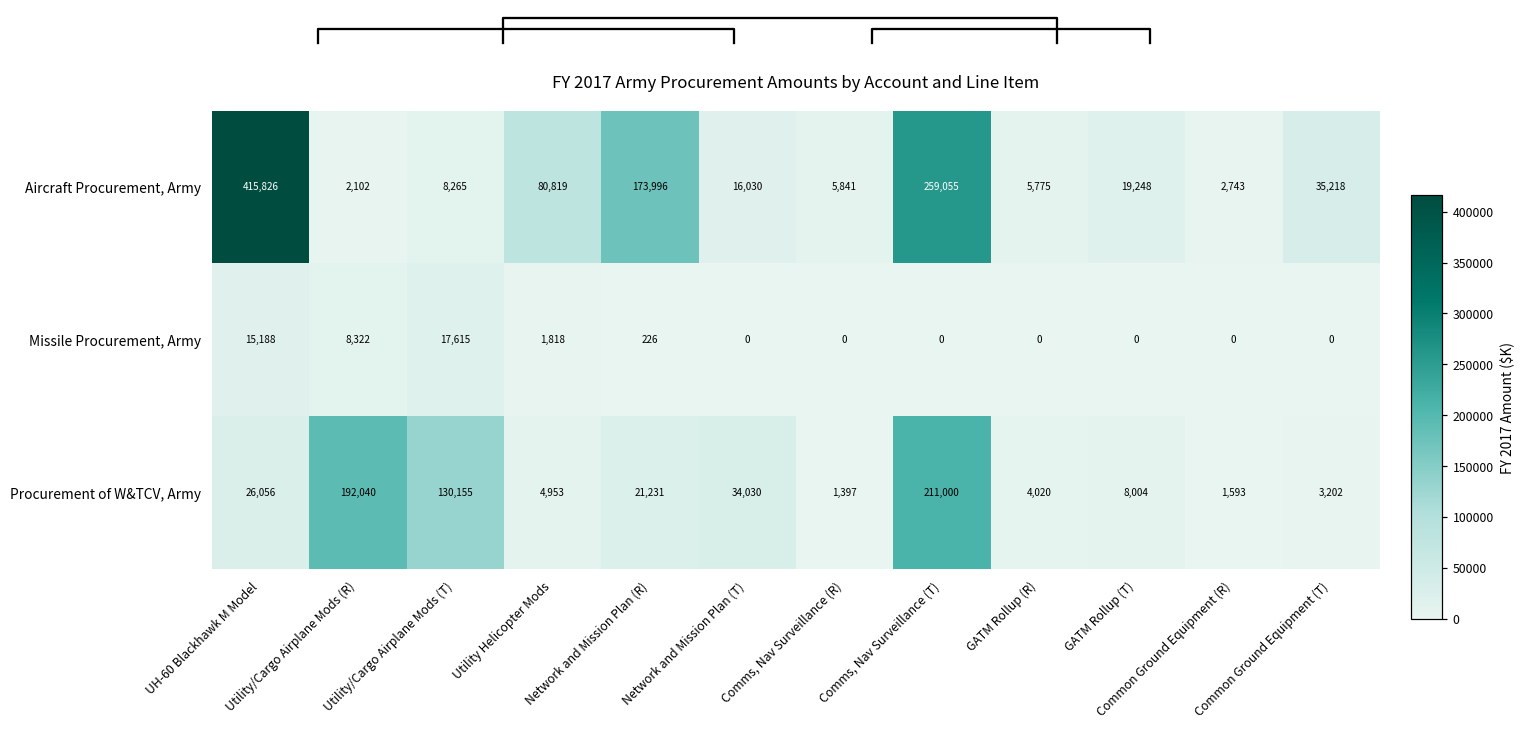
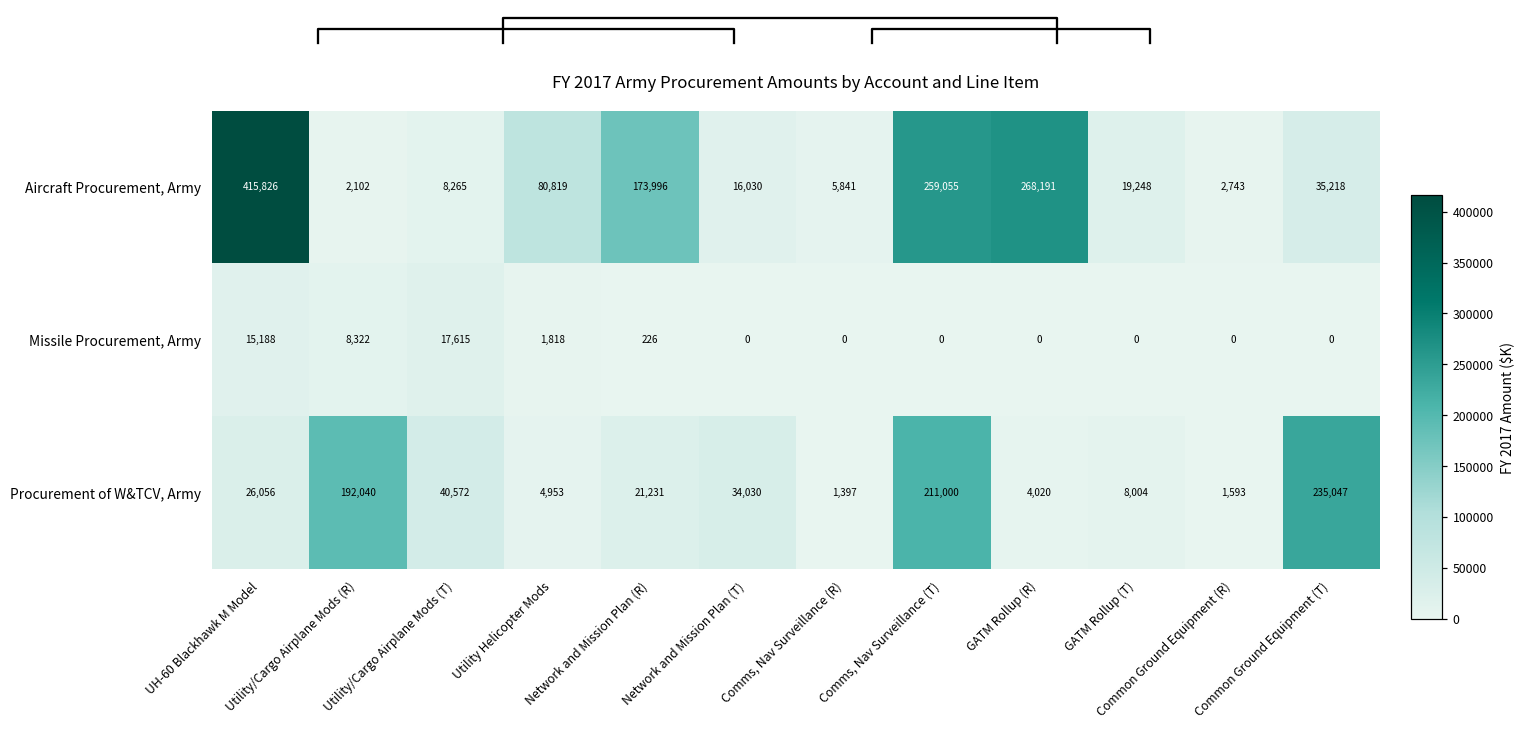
  {
    "FY 2017 Army Procurement Amounts by Account and Line Item": {
      "Aircraft Procurement, Army": {
        "UH-60 Blackhawk M Model": "415,826",
        "Utility/Cargo Airplane Mods (R)": "2,102",
        "Utility/Cargo Airplane Mods (T)": "8,265",
        "Utility Helicopter Mods": "80,819",
        "Network and Mission Plan (R)": "173,996",
        "Network and Mission Plan (T)": "16,030",
        "Comms, Nav Surveillance (R)": "5,841",
        "Comms, Nav Surveillance (T)": "259,055",
-       "GATM Rollup (R)": "5,775",
+       "GATM Rollup (R)": "268,191",
        "GATM Rollup (T)": "19,248",
        "Common Ground Equipment (R)": "2,743",
        "Common Ground Equipment (T)": "35,218"
      },
      "Missile Procurement, Army": {
        "UH-60 Blackhawk M Model": "15,188",
        "Utility/Cargo Airplane Mods (R)": "8,322",
        "Utility/Cargo Airplane Mods (T)": "17,615",
        "Utility Helicopter Mods": "1,818",
        "Network and Mission Plan (R)": "226",
        "Network and Mission Plan (T)": "0",
        "Comms, Nav Surveillance (R)": "0",
        "Comms, Nav Surveillance (T)": "0",
        "GATM Rollup (R)": "0",
        "GATM Rollup (T)": "0",
        "Common Ground Equipment (R)": "0",
        "Common Ground Equipment (T)": "0"
      },
      "Procurement of W&TCV, Army": {
        "UH-60 Blackhawk M Model": "26,056",
        "Utility/Cargo Airplane Mods (R)": "192,040",
-       "Utility/Cargo Airplane Mods (T)": "130,155",
+       "Utility/Cargo Airplane Mods (T)": "40,572",
        "Utility Helicopter Mods": "4,953",
        "Network and Mission Plan (R)": "21,231",
        "Network and Mission Plan (T)": "34,030",
        "Comms, Nav Surveillance (R)": "1,397",
        "Comms, Nav Surveillance (T)": "211,000",
        "GATM Rollup (R)": "4,020",
        "GATM Rollup (T)": "8,004",
        "Common Ground Equipment (R)": "1,593",
-       "Common Ground Equipment (T)": "3,202"
+       "Common Ground Equipment (T)": "235,047"
      }
    }
  }
